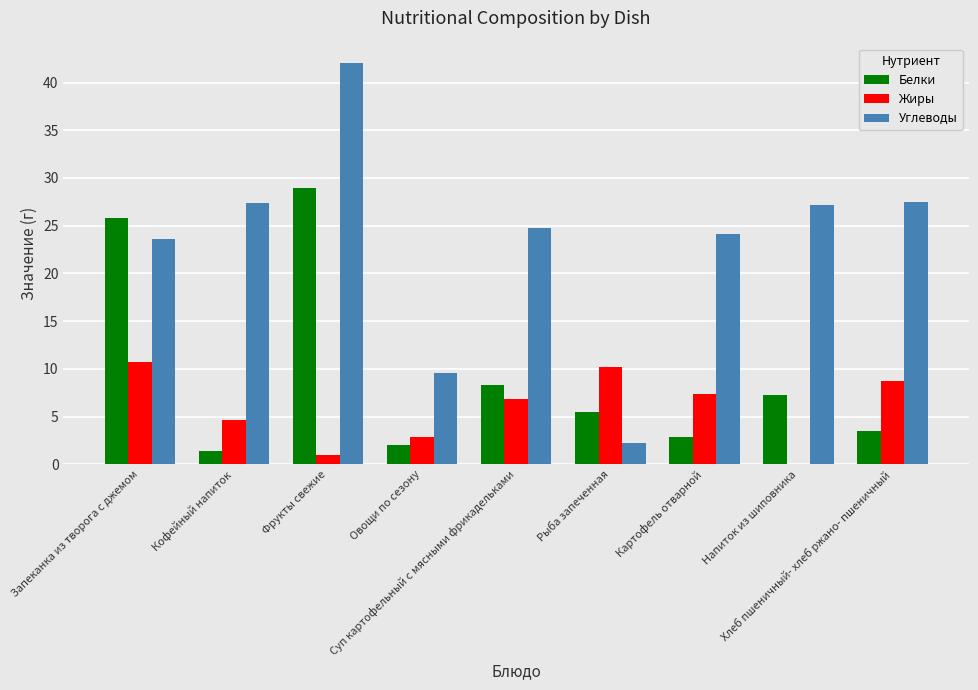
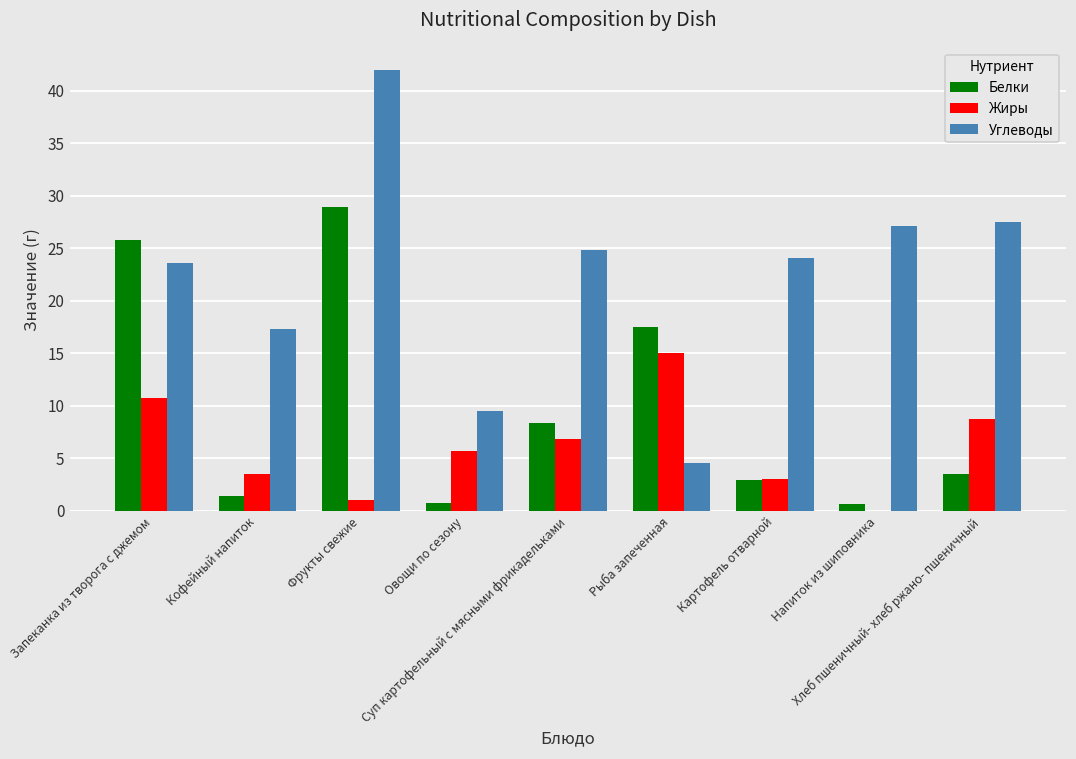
  {
    "Белки": {
      "Запеканка из творога с джемом": 26,
      "Кофейный напиток": 1,
      "Фрукты свежие": 29,
-     "Овощи по сезону": 2,
+     "Овощи по сезону": 1,
      "Суп картофельный с мясными фрикадельками": 8,
-     "Рыба запеченная": 6,
+     "Рыба запеченная": 18,
      "Картофель отварной": 3,
-     "Напиток из шиповника": 7,
+     "Напиток из шиповника": 1,
      "Хлеб пшеничный- хлеб ржано- пшеничный": 3
    },
    "Жиры": {
      "Запеканка из творога с джемом": 11,
-     "Кофейный напиток": 5,
+     "Кофейный напиток": 4,
      "Фрукты свежие": 1,
-     "Овощи по сезону": 3,
+     "Овощи по сезону": 6,
      "Суп картофельный с мясными фрикадельками": 7,
-     "Рыба запеченная": 10,
-     "Картофель отварной": 7,
+     "Рыба запеченная": 15,
+     "Картофель отварной": 3,
      "Напиток из шиповника": 0,
      "Хлеб пшеничный- хлеб ржано- пшеничный": 9
    },
    "Углеводы": {
      "Запеканка из творога с джемом": 24,
-     "Кофейный напиток": 27,
+     "Кофейный напиток": 17,
      "Фрукты свежие": 42,
      "Овощи по сезону": 10,
      "Суп картофельный с мясными фрикадельками": 25,
-     "Рыба запеченная": 2,
+     "Рыба запеченная": 5,
      "Картофель отварной": 24,
      "Напиток из шиповника": 27,
      "Хлеб пшеничный- хлеб ржано- пшеничный": 28
    }
  }
